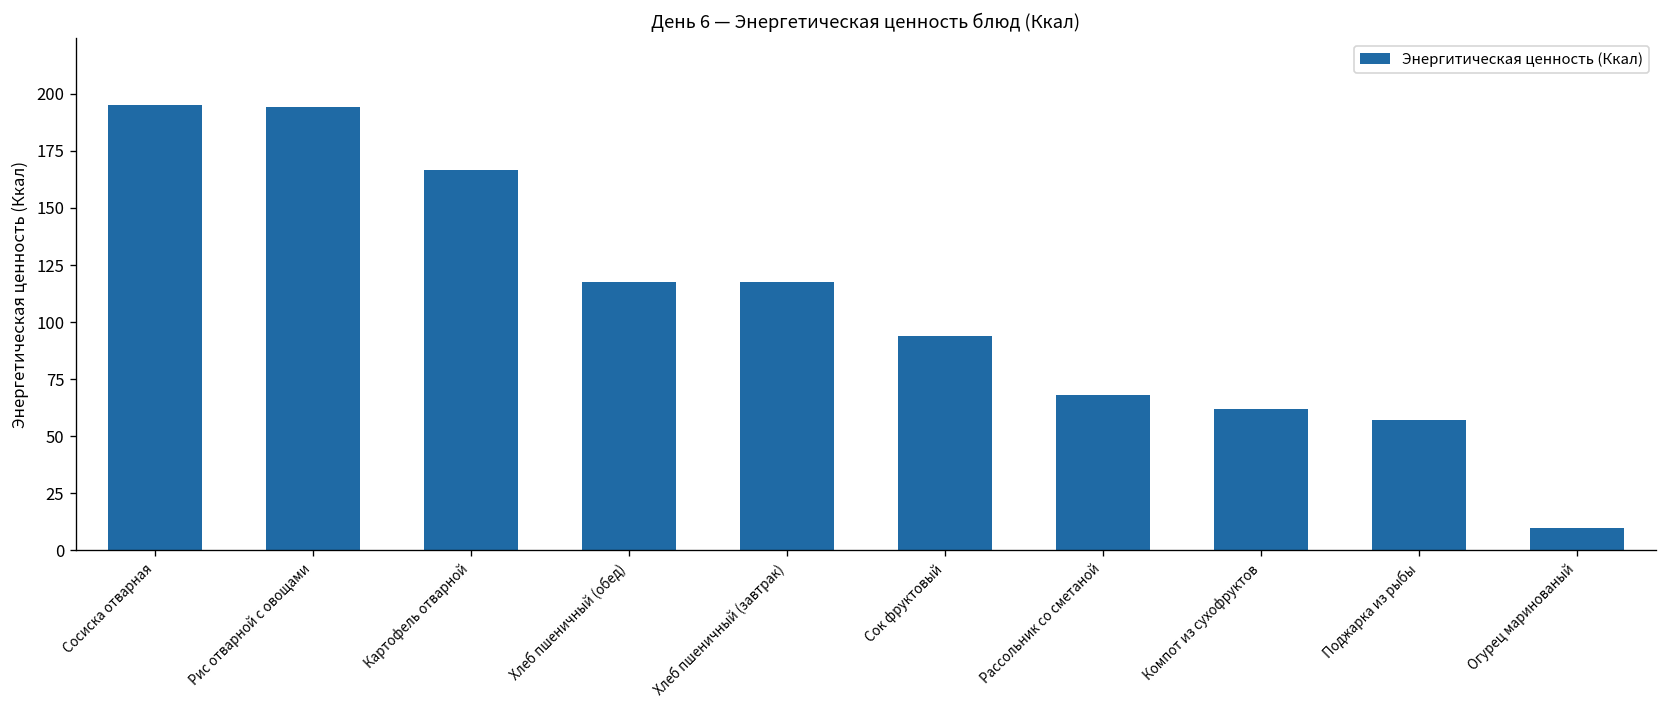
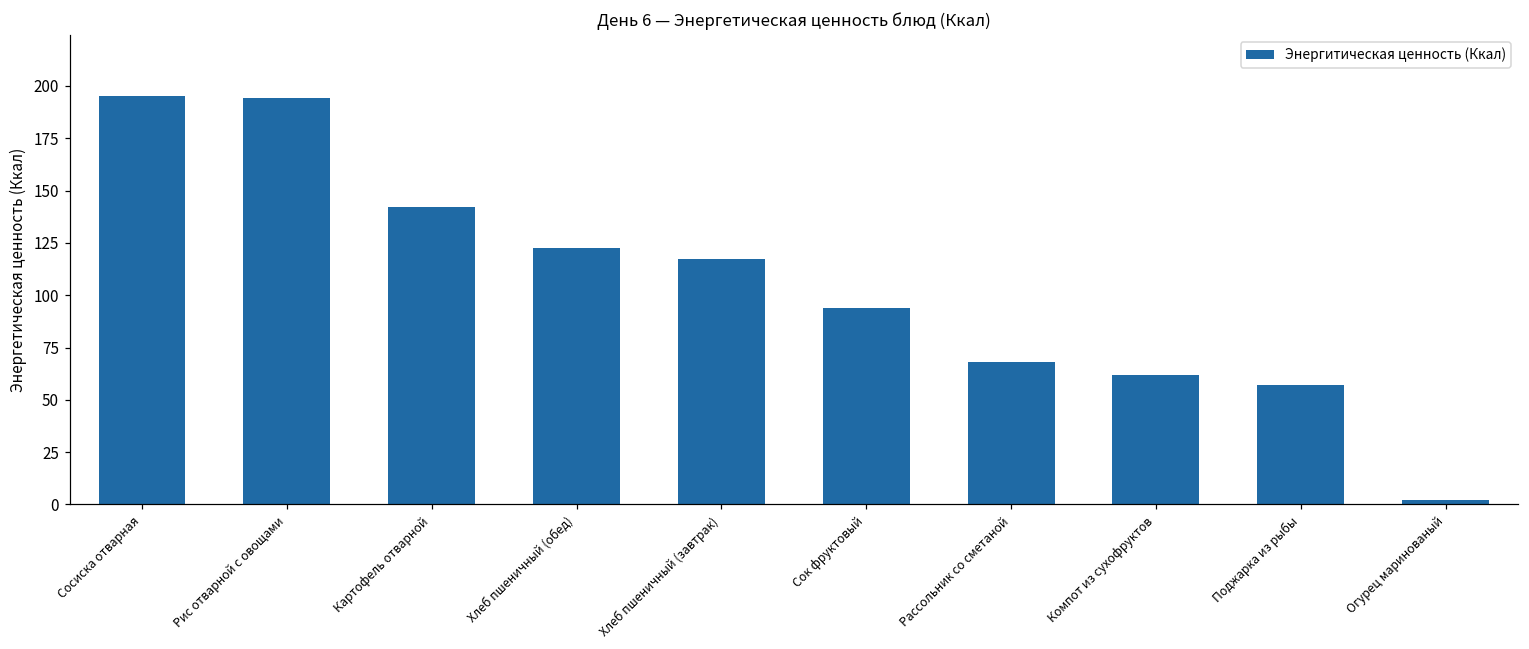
  {
    "Сосиска отварная": 195,
    "Рис отварной с овощами": 194,
-   "Картофель отварной": 166,
-   "Хлеб пшеничный (обед)": 118,
+   "Картофель отварной": 142,
+   "Хлеб пшеничный (обед)": 122,
    "Хлеб пшеничный (завтрак)": 118,
    "Сок фруктовый": 94,
    "Рассольник со сметаной": 68,
    "Компот из сухофруктов": 62,
    "Поджарка из рыбы": 57,
-   "Огурец маринованый": 10
+   "Огурец маринованый": 2
  }
